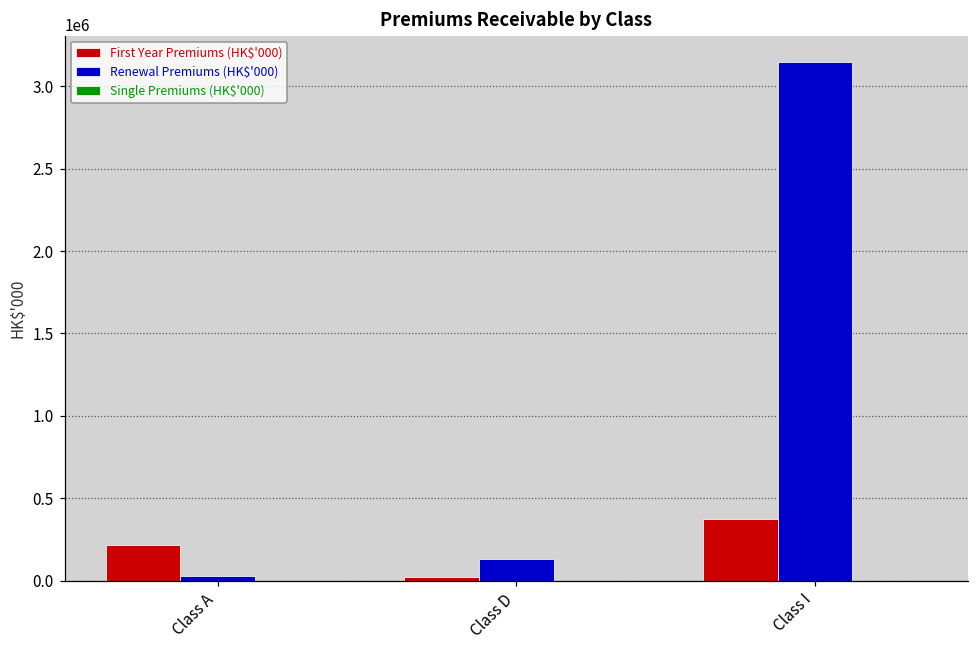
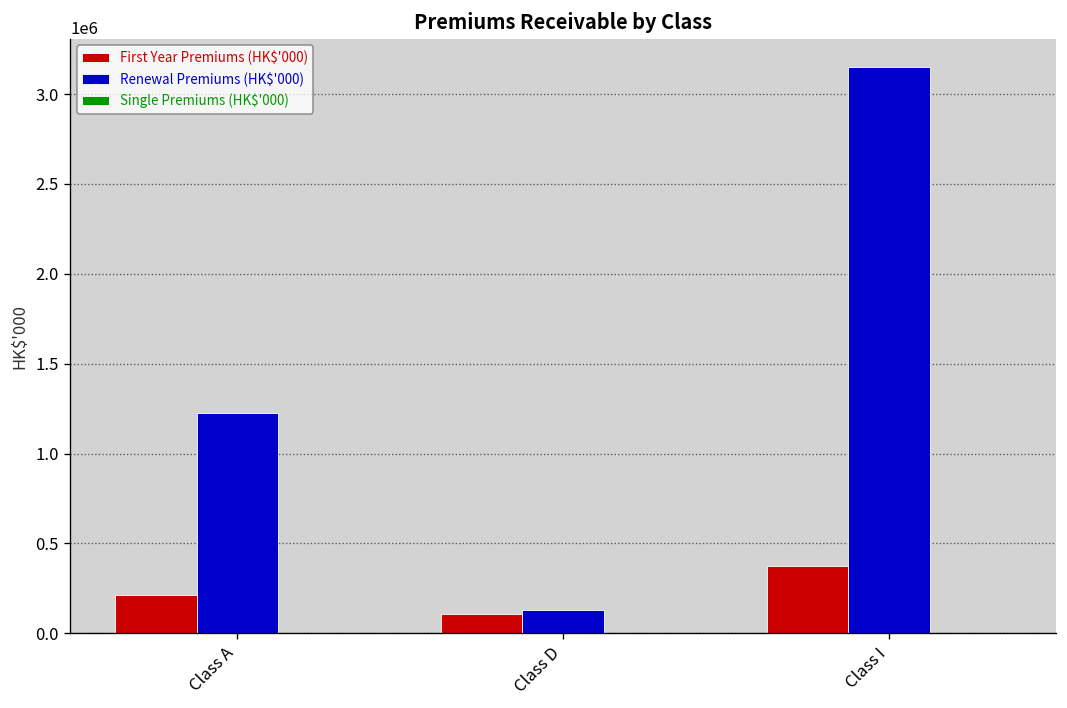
  {
    "First Year Premiums (HK$'000)": {
      "Class A": 220000,
-     "Class D": 20000,
+     "Class D": 110000,
      "Class I": 380000
    },
    "Renewal Premiums (HK$'000)": {
-     "Class A": 30000,
+     "Class A": 1230000,
      "Class D": 130000,
      "Class I": 3150000
    },
    "Single Premiums (HK$'000)": {
      "Class A": 0,
      "Class D": 0,
      "Class I": 0
    }
  }
